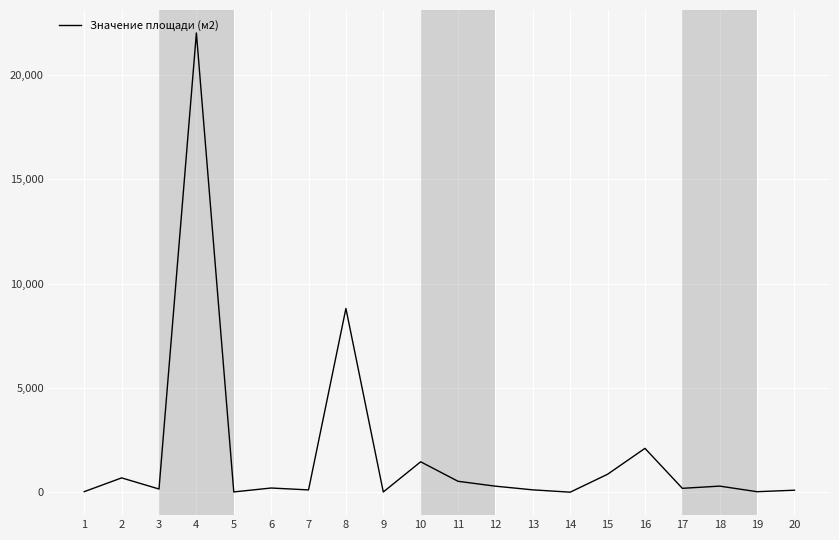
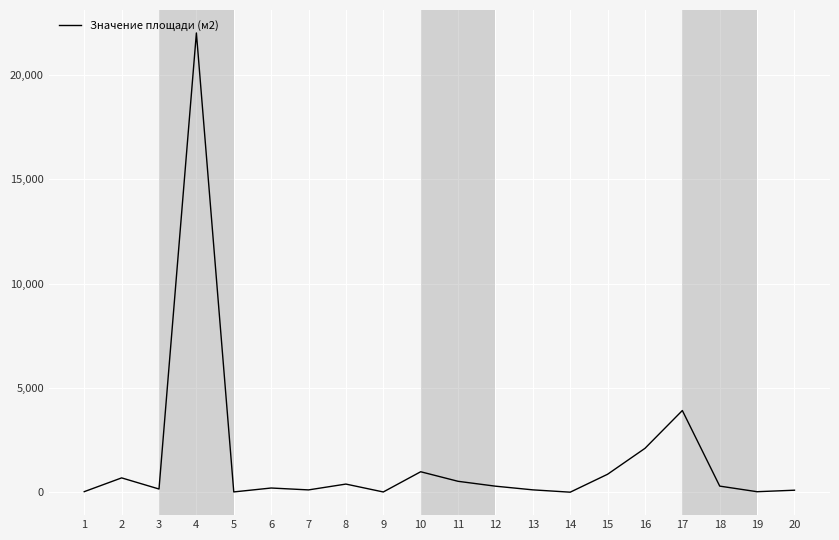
  {
    "1": "0",
    "2": "700",
    "3": "200",
    "4": "22,000",
    "5": "0",
    "6": "200",
    "7": "100",
-   "8": "8,800",
+   "8": "400",
    "9": "0",
-   "10": "1,500",
+   "10": "1,000",
    "11": "500",
    "12": "300",
    "13": "100",
    "14": "0",
    "15": "900",
    "16": "2,100",
-   "17": "200",
+   "17": "3,900",
    "18": "300",
    "19": "0",
    "20": "100"
  }
